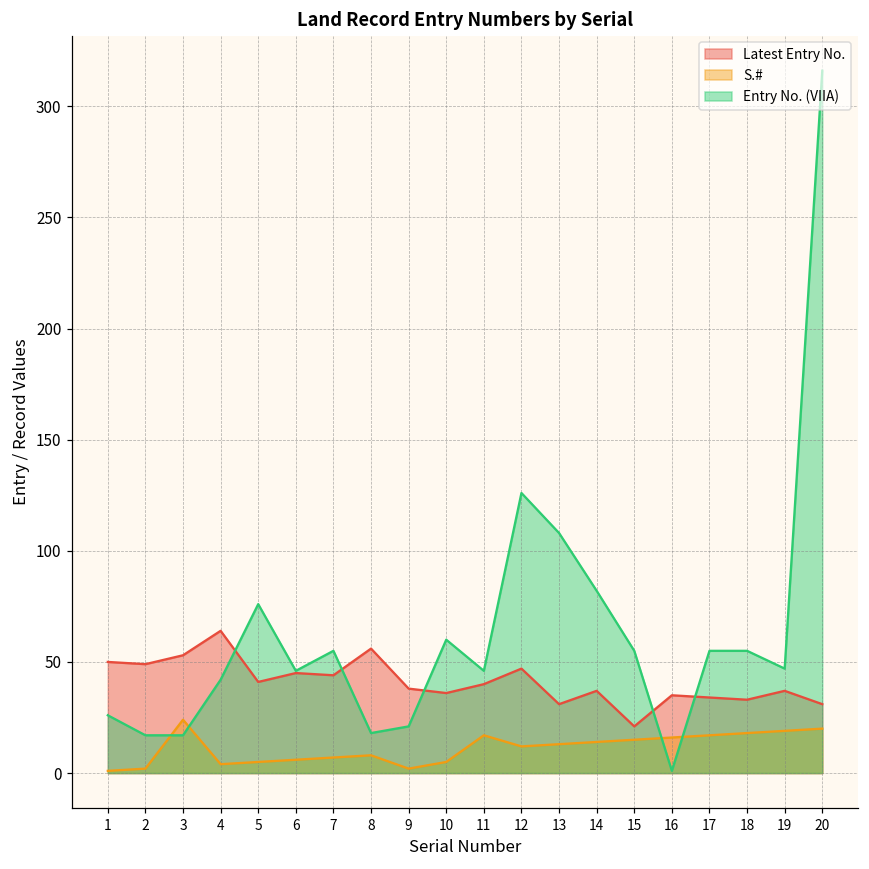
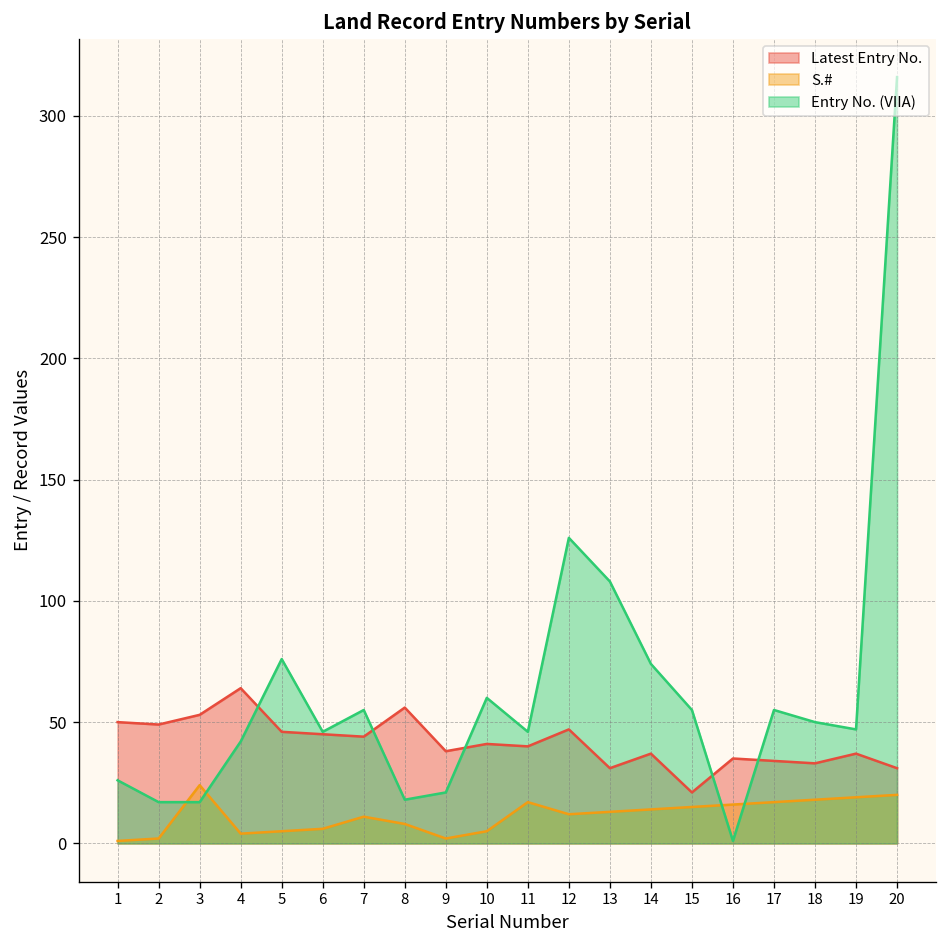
  {
    "Latest Entry No.": {
      "1": 50,
      "2": 49,
      "3": 53,
      "4": 64,
-     "5": 41,
+     "5": 46,
      "7": 44,
      "8": 56,
      "9": 38,
-     "10": 36,
+     "10": 41,
      "11": 40,
      "12": 47,
      "13": 31,
      "14": 37,
      "15": 21,
      "16": 35,
      "17": 34,
      "18": 33,
      "19": 37,
      "20": 31
    },
    "S.#": {
      "1": 1,
      "2": 2,
      "3": 24,
      "4": 4,
      "5": 5,
      "6": 6,
-     "7": 7,
+     "7": 11,
      "8": 8,
      "9": 2,
      "10": 5,
      "11": 17,
      "12": 12,
      "13": 13,
      "14": 14,
      "15": 15,
      "16": 16,
      "17": 17,
      "18": 18,
      "19": 19,
      "20": 20
    },
    "Entry No. (VIIA)": {
      "1": 26,
      "2": 17,
      "3": 17,
      "4": 42,
      "5": 76,
      "7": 55,
      "8": 18,
      "9": 21,
      "10": 60,
      "11": 46,
      "12": 126,
      "13": 108,
-     "14": 82,
+     "14": 74,
      "15": 55,
      "16": 1,
      "17": 55,
-     "18": 55,
+     "18": 50,
      "19": 47
    }
  }
